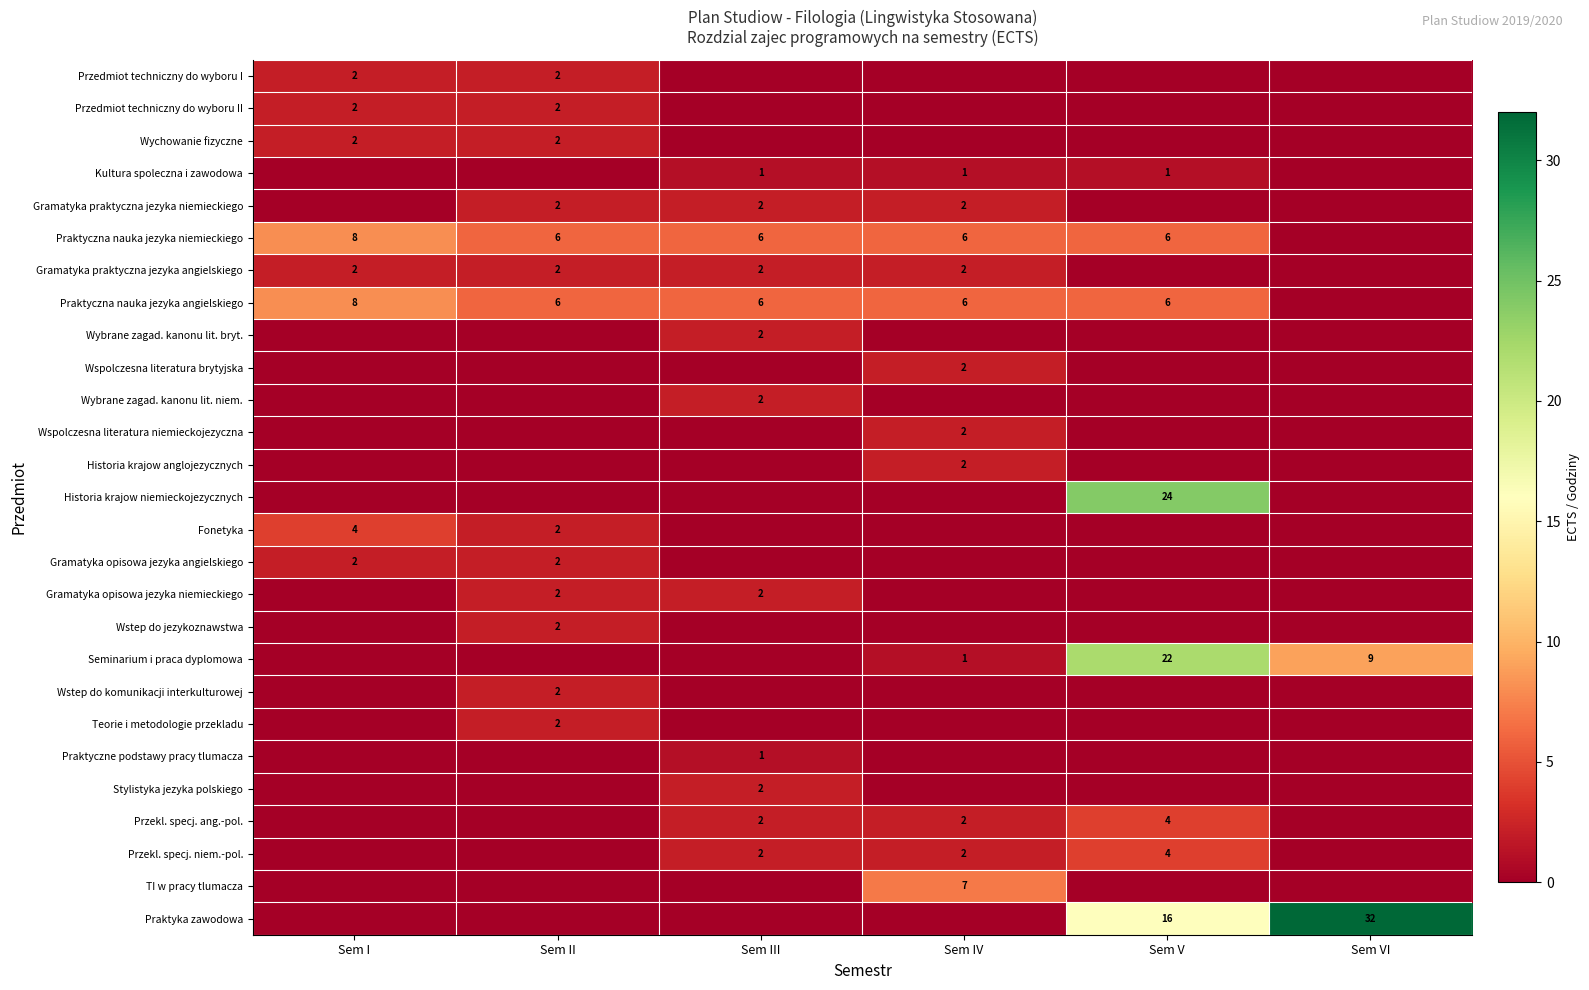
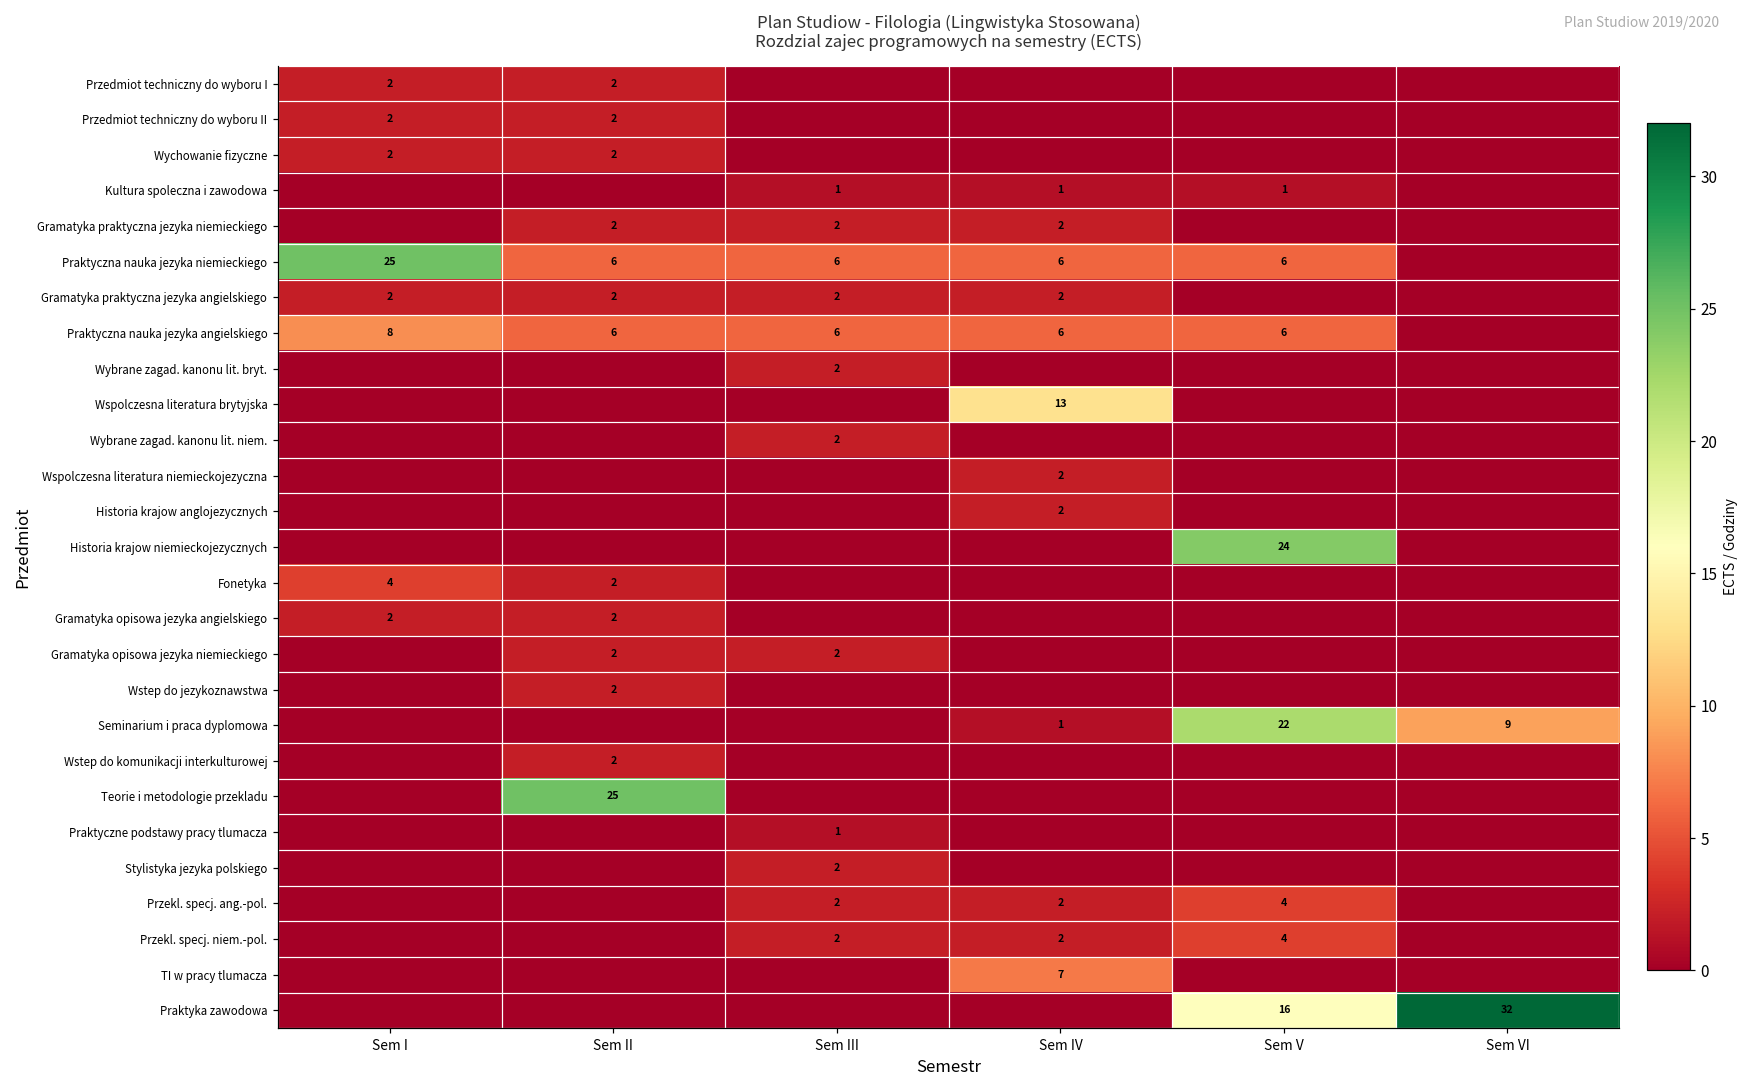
  {
    "Przedmiot techniczny do wyboru I": {
      "Sem I": 2,
      "Sem II": 2
    },
    "Przedmiot techniczny do wyboru II": {
      "Sem I": 2,
      "Sem II": 2
    },
    "Wychowanie fizyczne": {
      "Sem I": 2,
      "Sem II": 2
    },
    "Kultura spoleczna i zawodowa": {
      "Sem III": 1,
      "Sem IV": 1,
      "Sem V": 1
    },
    "Gramatyka praktyczna jezyka niemieckiego": {
      "Sem II": 2,
      "Sem III": 2,
      "Sem IV": 2
    },
    "Praktyczna nauka jezyka niemieckiego": {
-     "Sem I": 8,
+     "Sem I": 25,
      "Sem II": 6,
      "Sem III": 6,
      "Sem IV": 6,
      "Sem V": 6
    },
    "Gramatyka praktyczna jezyka angielskiego": {
      "Sem I": 2,
      "Sem II": 2,
      "Sem III": 2,
      "Sem IV": 2
    },
    "Praktyczna nauka jezyka angielskiego": {
      "Sem I": 8,
      "Sem II": 6,
      "Sem III": 6,
      "Sem IV": 6,
      "Sem V": 6
    },
    "Wybrane zagad. kanonu lit. bryt.": {
      "Sem III": 2
    },
    "Wspolczesna literatura brytyjska": {
-     "Sem IV": 2
+     "Sem IV": 13
    },
    "Wybrane zagad. kanonu lit. niem.": {
      "Sem III": 2
    },
    "Wspolczesna literatura niemieckojezyczna": {
      "Sem IV": 2
    },
    "Historia krajow anglojezycznych": {
      "Sem IV": 2
    },
    "Historia krajow niemieckojezycznych": {
      "Sem V": 24
    },
    "Fonetyka": {
      "Sem I": 4,
      "Sem II": 2
    },
    "Gramatyka opisowa jezyka angielskiego": {
      "Sem I": 2,
      "Sem II": 2
    },
    "Gramatyka opisowa jezyka niemieckiego": {
      "Sem II": 2,
      "Sem III": 2
    },
    "Wstep do jezykoznawstwa": {
      "Sem II": 2
    },
    "Seminarium i praca dyplomowa": {
      "Sem IV": 1,
      "Sem V": 22,
      "Sem VI": 9
    },
    "Wstep do komunikacji interkulturowej": {
      "Sem II": 2
    },
    "Teorie i metodologie przekladu": {
-     "Sem II": 2
+     "Sem II": 25
    },
    "Praktyczne podstawy pracy tlumacza": {
      "Sem III": 1
    },
    "Stylistyka jezyka polskiego": {
      "Sem III": 2
    },
    "Przekl. specj. ang.-pol.": {
      "Sem III": 2,
      "Sem IV": 2,
      "Sem V": 4
    },
    "Przekl. specj. niem.-pol.": {
      "Sem III": 2,
      "Sem IV": 2,
      "Sem V": 4
    },
    "TI w pracy tlumacza": {
      "Sem IV": 7
    },
    "Praktyka zawodowa": {
      "Sem V": 16,
      "Sem VI": 32
    }
  }
